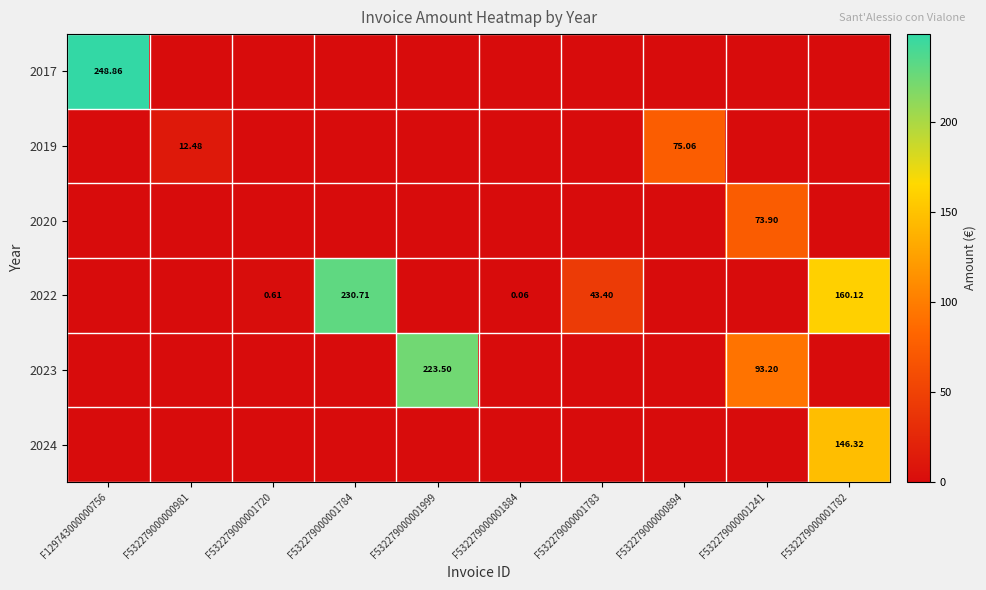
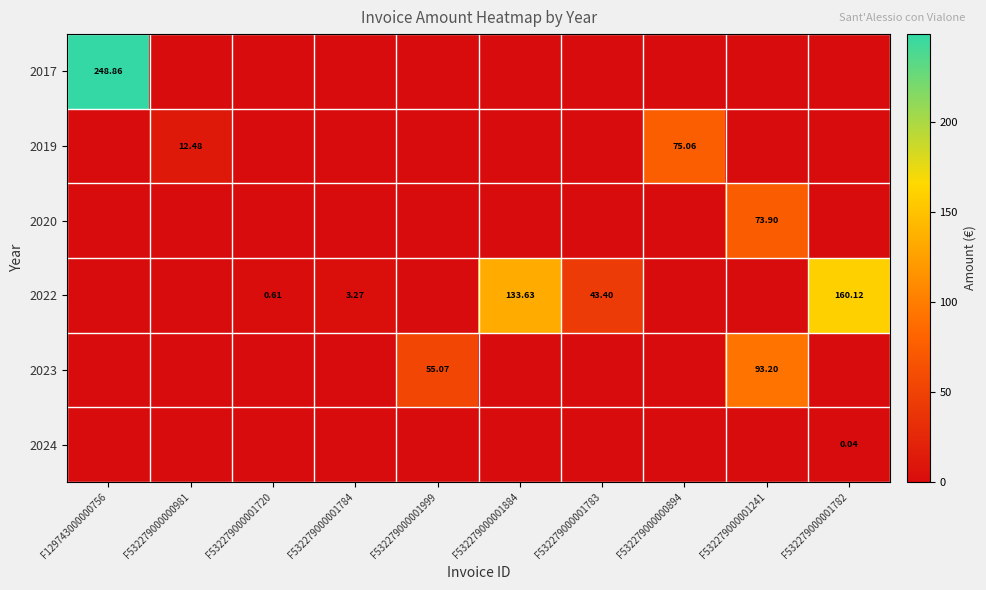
  {
    "2017": {
      "F129743000000756": 248.86
    },
    "2019": {
      "F532279000000981": 12.48,
      "F532279000000894": 75.06
    },
    "2020": {
      "F532279000001241": 73.90
    },
    "2022": {
      "F532279000001720": 0.61,
-     "F532279000001784": 230.71,
-     "F532279000001884": 0.06,
+     "F532279000001784": 3.27,
+     "F532279000001884": 133.63,
      "F532279000001783": 43.40,
      "F532279000001782": 160.12
    },
    "2023": {
-     "F532279000001999": 223.50,
+     "F532279000001999": 55.07,
      "F532279000001241": 93.20
    },
    "2024": {
-     "F532279000001782": 146.32
+     "F532279000001782": 0.04
    }
  }
